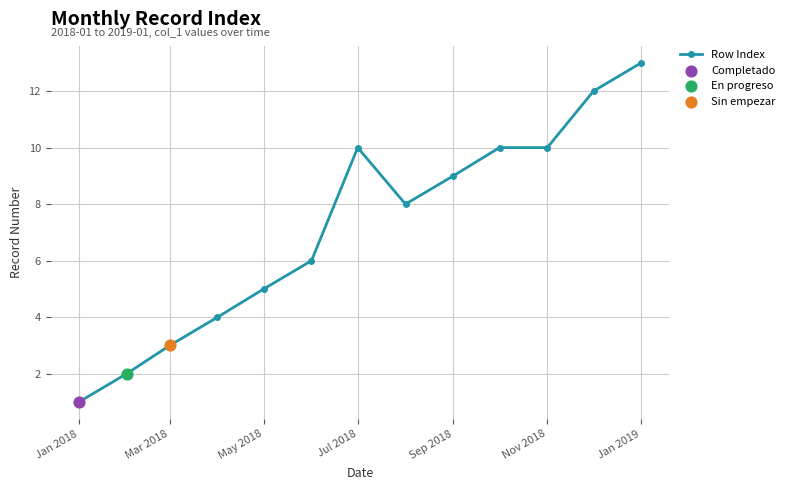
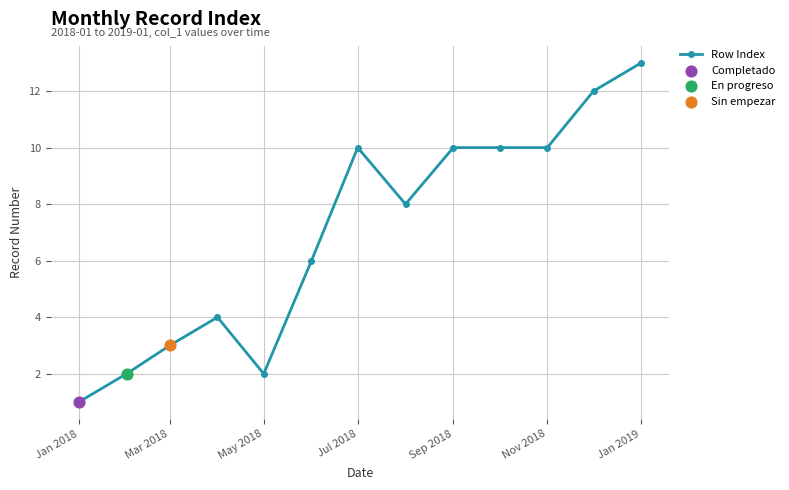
  {
    "Row Index": {
-     "May 2018": 5,
+     "May 2018": 2,
      "Jul 2018": 10,
-     "Sep 2018": 9,
+     "Sep 2018": 10,
      "Nov 2018": 10,
      "Jan 2019": 13
    }
  }
